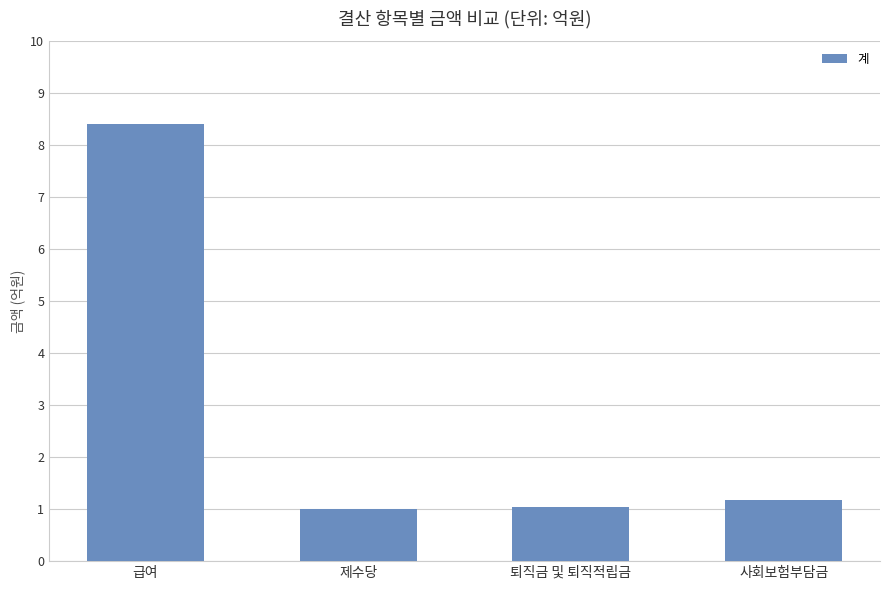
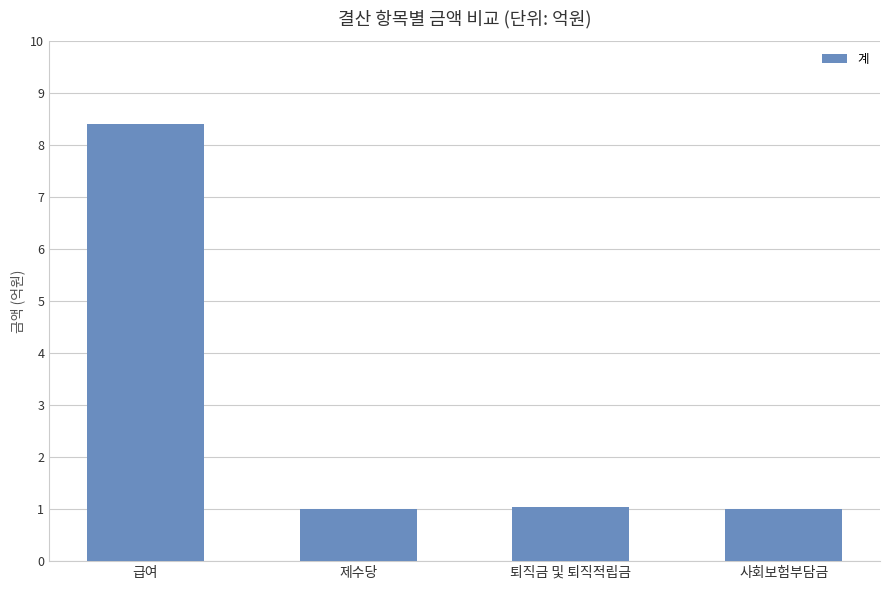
  {
    "급여": 8.4,
    "제수당": 1.0,
    "퇴직금 및 퇴직적립금": 1.0,
-   "사회보험부담금": 1.2
+   "사회보험부담금": 1.0
  }
